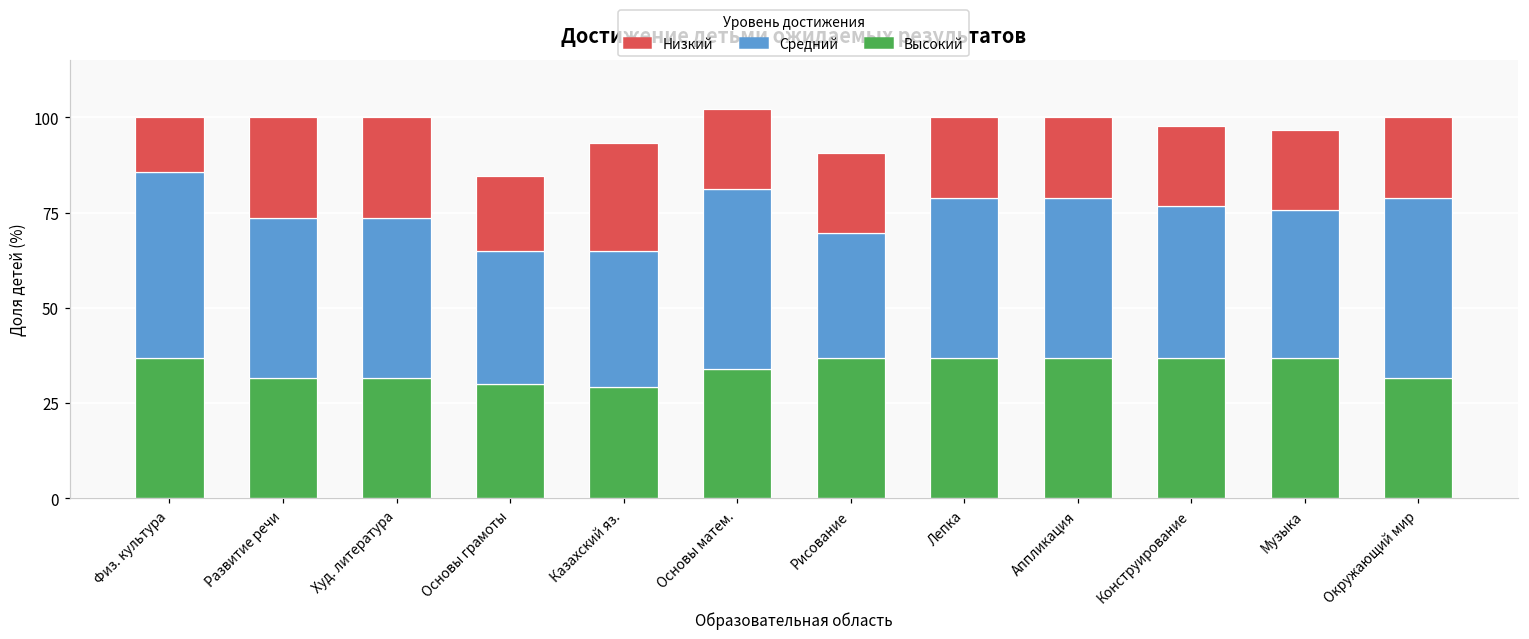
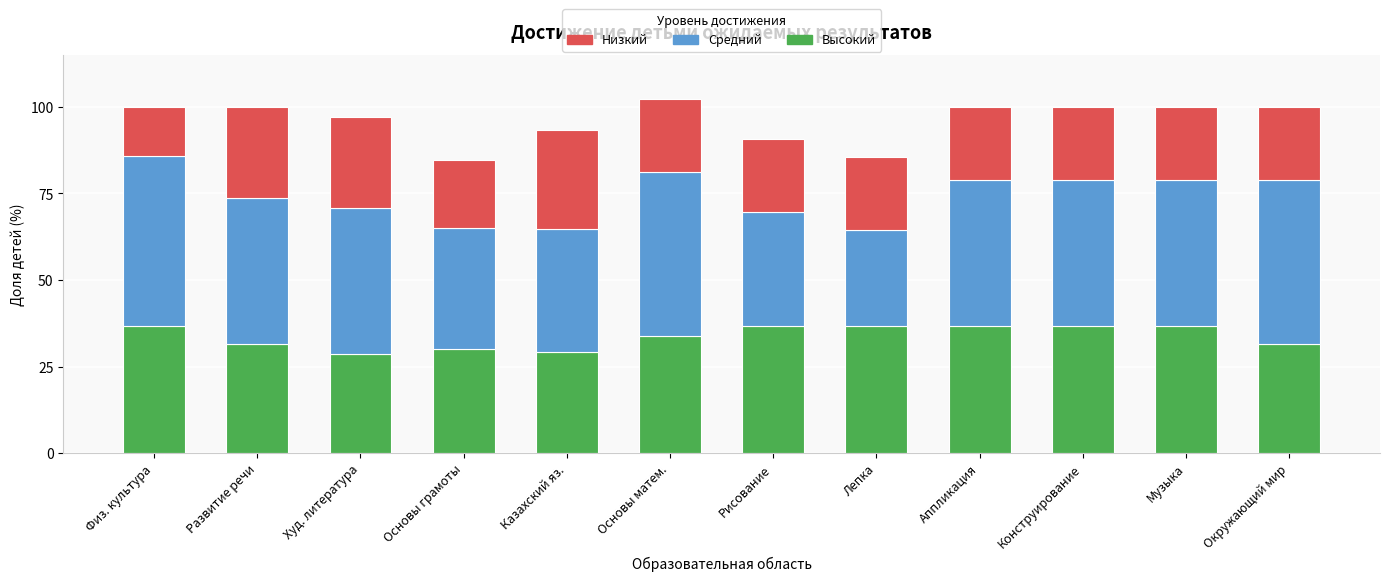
  {
    "Высокий": {
      "Физ. культура": 37,
      "Развитие речи": 32,
-     "Худ. литература": 32,
+     "Худ. литература": 29,
      "Основы грамоты": 30,
      "Казахский яз.": 29,
      "Основы матем.": 34,
      "Рисование": 37,
      "Лепка": 37,
      "Аппликация": 37,
      "Конструирование": 37,
      "Музыка": 37,
      "Окружающий мир": 32
    },
    "Средний": {
      "Физ. культура": 49,
      "Развитие речи": 42,
      "Худ. литература": 42,
      "Основы грамоты": 35,
      "Казахский яз.": 35,
      "Основы матем.": 47,
      "Рисование": 33,
-     "Лепка": 42,
+     "Лепка": 28,
      "Аппликация": 42,
-     "Конструирование": 40,
-     "Музыка": 39,
+     "Конструирование": 42,
+     "Музыка": 42,
      "Окружающий мир": 47
    },
    "Низкий": {
      "Физ. культура": 14,
      "Развитие речи": 26,
      "Худ. литература": 26,
      "Основы грамоты": 20,
      "Казахский яз.": 29,
      "Основы матем.": 21,
      "Рисование": 21,
      "Лепка": 21,
      "Аппликация": 21,
      "Конструирование": 21,
      "Музыка": 21,
      "Окружающий мир": 21
    }
  }
